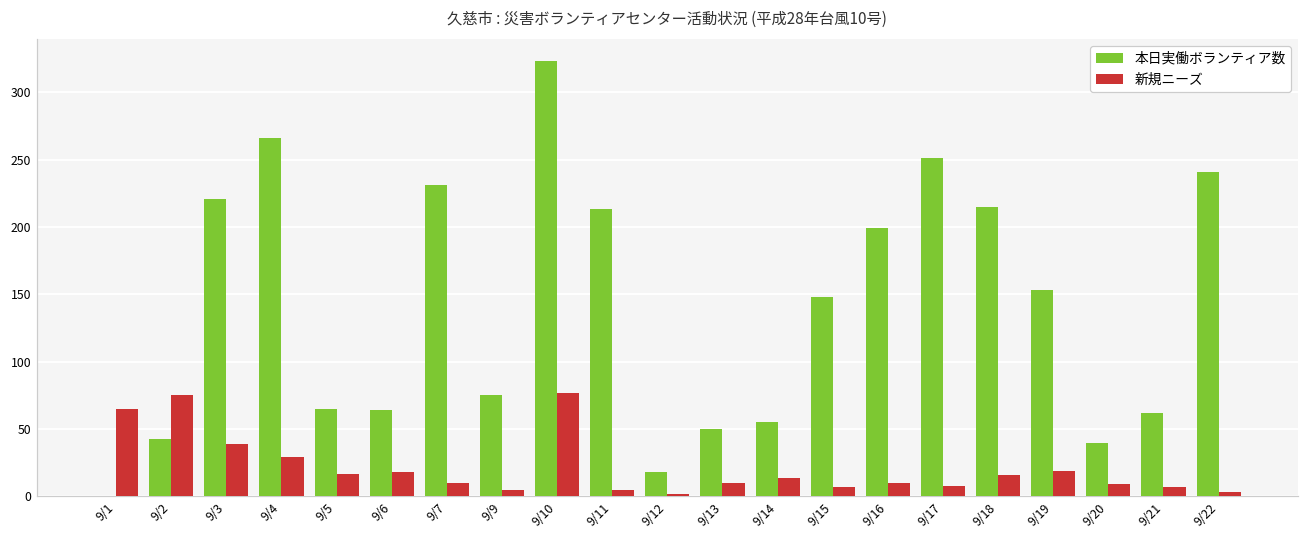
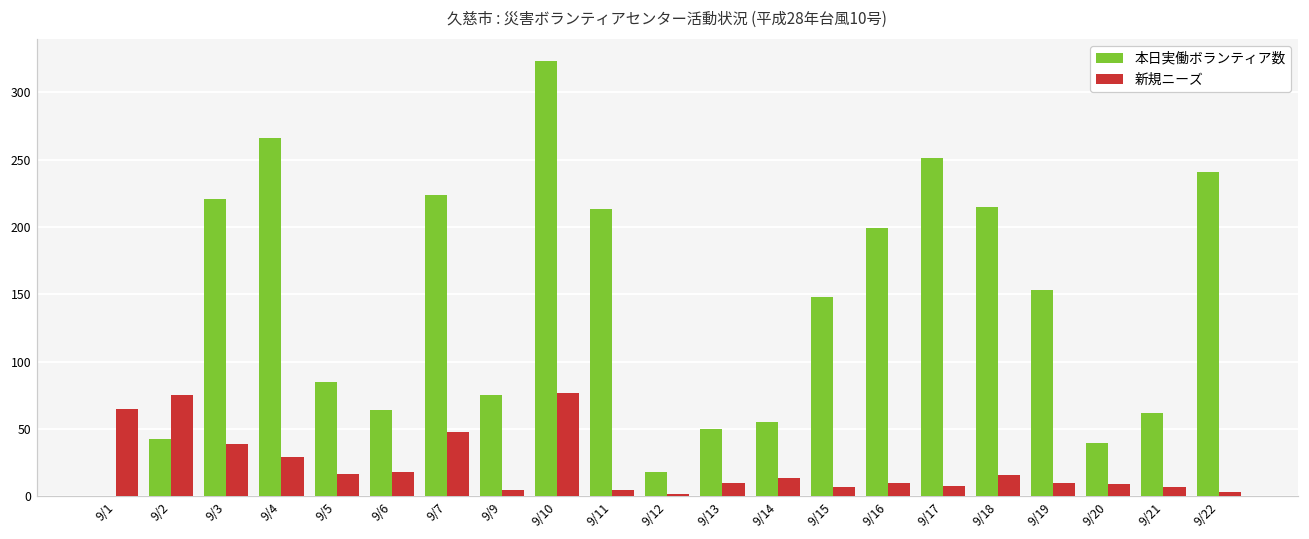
  {
    "本日実働ボランティア数": {
      "9/1": 0,
      "9/2": 43,
      "9/3": 221,
      "9/4": 266,
-     "9/5": 65,
+     "9/5": 85,
      "9/6": 64,
-     "9/7": 231,
+     "9/7": 224,
      "9/9": 75,
      "9/10": 323,
      "9/11": 213,
      "9/12": 18,
      "9/13": 50,
      "9/14": 55,
      "9/15": 148,
      "9/16": 199,
      "9/17": 251,
      "9/18": 215,
      "9/19": 153,
      "9/20": 40,
      "9/21": 62,
      "9/22": 241
    },
    "新規ニーズ": {
      "9/1": 65,
      "9/2": 75,
      "9/3": 39,
      "9/4": 29,
      "9/5": 17,
      "9/6": 18,
-     "9/7": 10,
+     "9/7": 48,
      "9/9": 5,
      "9/10": 77,
      "9/11": 5,
      "9/13": 10,
      "9/14": 14,
      "9/15": 7,
      "9/16": 10,
      "9/17": 8,
      "9/18": 16,
-     "9/19": 19,
+     "9/19": 10,
      "9/20": 9,
      "9/21": 7,
      "9/22": 3
    }
  }
